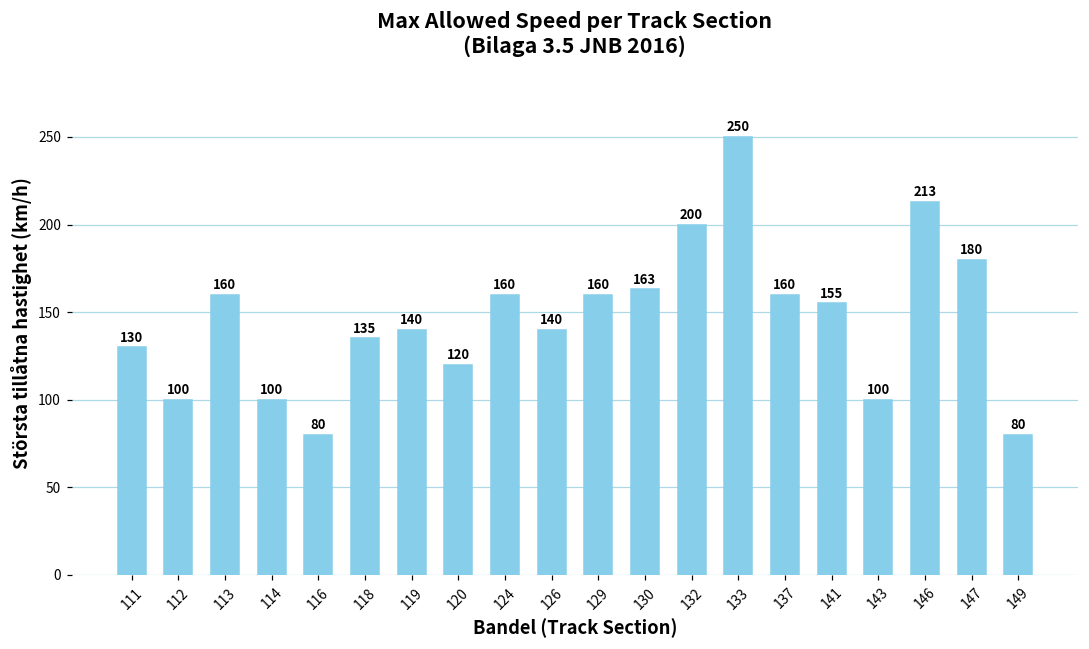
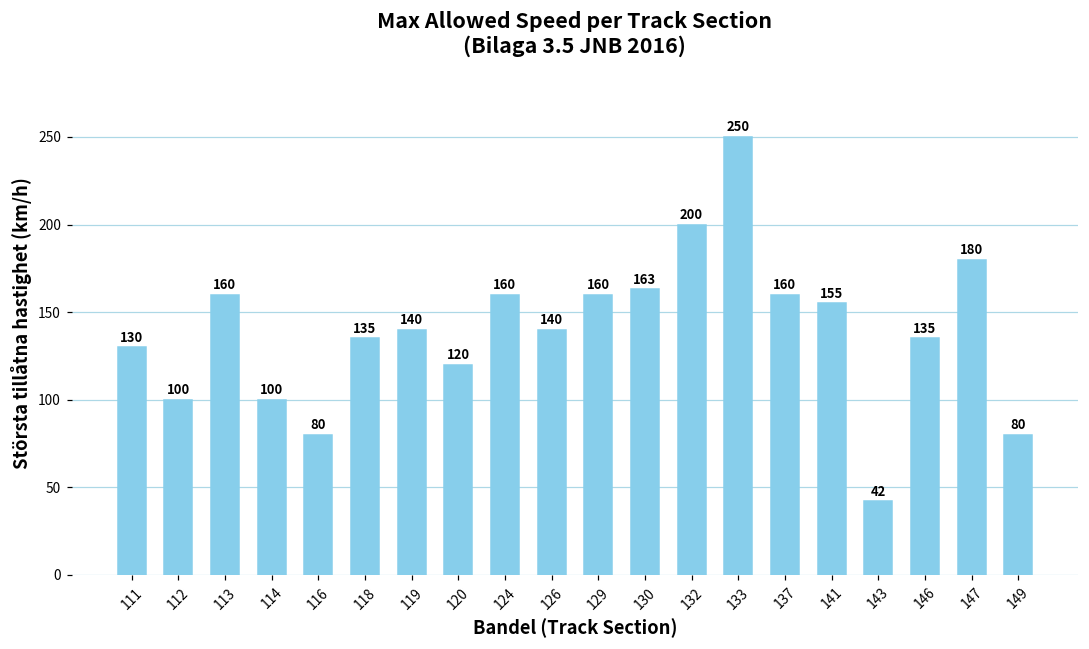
  {
    "111": 130,
    "112": 100,
    "113": 160,
    "114": 100,
    "116": 80,
    "118": 135,
    "119": 140,
    "120": 120,
    "124": 160,
    "126": 140,
    "129": 160,
    "130": 163,
    "132": 200,
    "133": 250,
    "137": 160,
    "141": 155,
-   "143": 100,
-   "146": 213,
+   "143": 42,
+   "146": 135,
    "147": 180,
    "149": 80
  }
